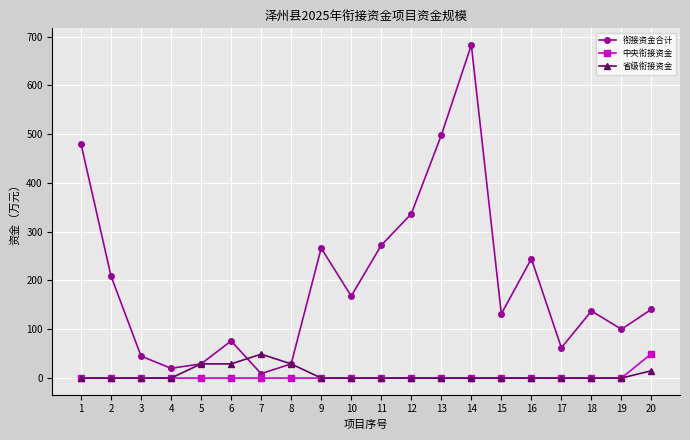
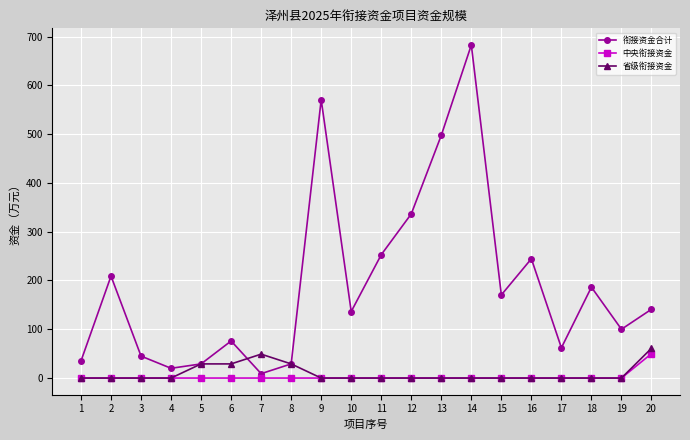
  {
    "衔接资金合计": {
-     "1": 480,
+     "1": 40,
      "2": 210,
      "3": 50,
      "4": 20,
      "6": 80,
      "7": 10,
-     "9": 270,
-     "10": 170,
-     "11": 270,
+     "9": 570,
+     "10": 140,
+     "11": 250,
      "12": 340,
      "13": 500,
      "14": 680,
-     "15": 130,
+     "15": 170,
      "16": 240,
      "17": 60,
-     "18": 140,
+     "18": 190,
      "19": 100,
      "20": 140
    },
    "中央衔接资金": {
      "5": 0,
      "6": 0,
      "7": 0,
      "8": 0,
      "20": 50
    },
    "省级衔接资金": {
      "6": 30,
      "7": 50,
-     "20": 20
+     "20": 60
    }
  }
